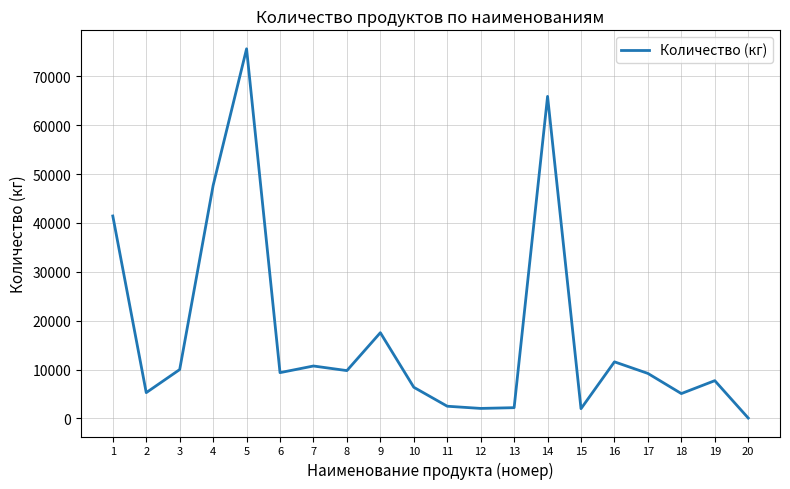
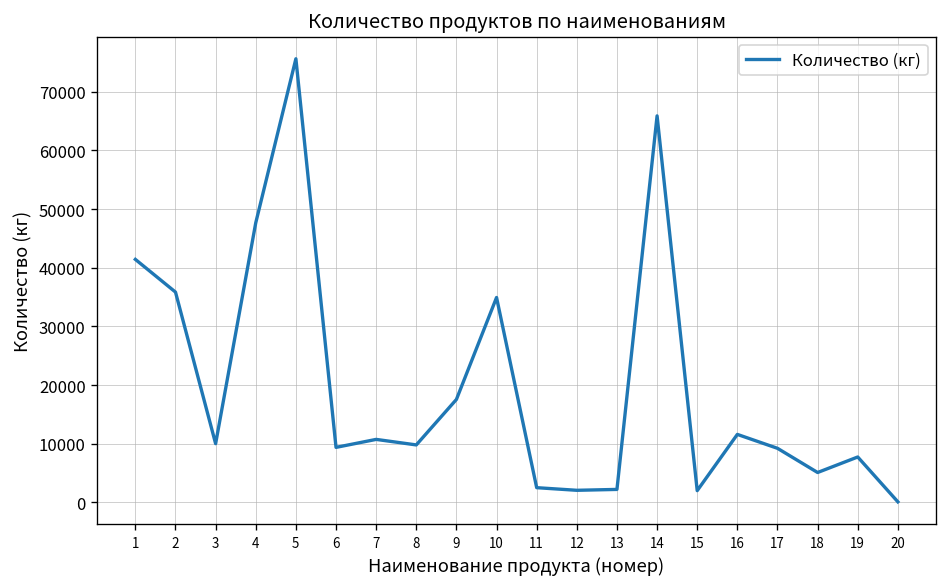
  {
    "1": 41000,
-   "2": 5000,
+   "2": 36000,
    "3": 10000,
    "4": 48000,
    "5": 76000,
    "6": 9000,
    "7": 11000,
    "8": 10000,
    "9": 18000,
-   "10": 6000,
+   "10": 35000,
    "11": 2000,
    "12": 2000,
    "13": 2000,
    "14": 66000,
    "15": 2000,
    "16": 12000,
    "17": 9000,
    "18": 5000,
    "19": 8000,
    "20": 0
  }
